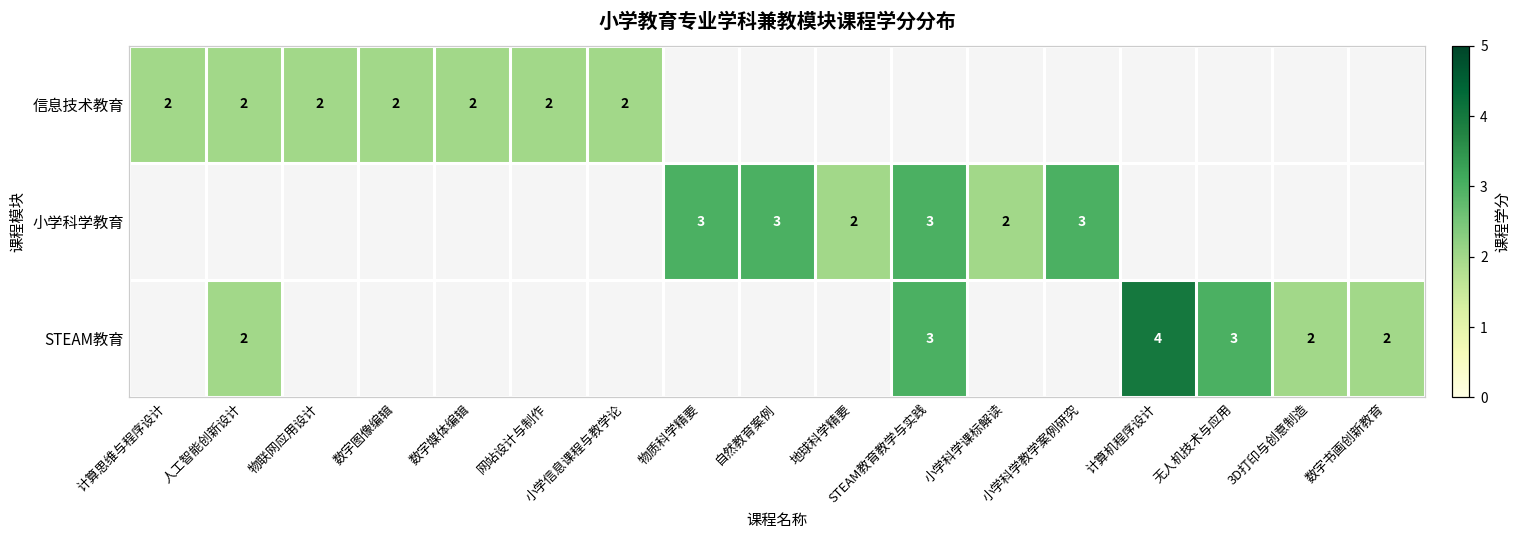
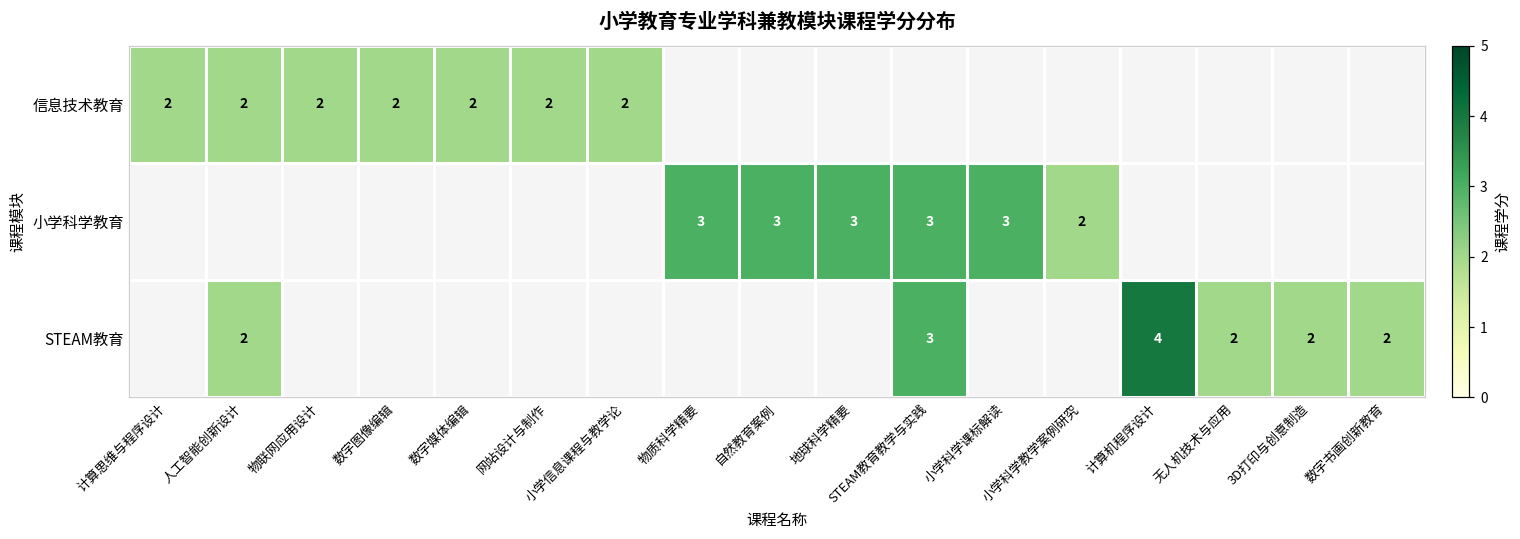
  {
    "信息技术教育": {
      "计算思维与程序设计": 2,
      "人工智能创新设计": 2,
      "物联网应用设计": 2,
      "数字图像编辑": 2,
      "数字媒体编辑": 2,
      "网站设计与制作": 2,
      "小学信息课程与教学论": 2
    },
    "小学科学教育": {
      "物质科学精要": 3,
      "自然教育案例": 3,
-     "地球科学精要": 2,
+     "地球科学精要": 3,
      "STEAM教育教学与实践": 3,
-     "小学科学课标解读": 2,
-     "小学科学教学案例研究": 3
+     "小学科学课标解读": 3,
+     "小学科学教学案例研究": 2
    },
    "STEAM教育": {
      "人工智能创新设计": 2,
      "STEAM教育教学与实践": 3,
      "计算机程序设计": 4,
-     "无人机技术与应用": 3,
+     "无人机技术与应用": 2,
      "3D打印与创意制造": 2,
      "数字书画创新教育": 2
    }
  }
